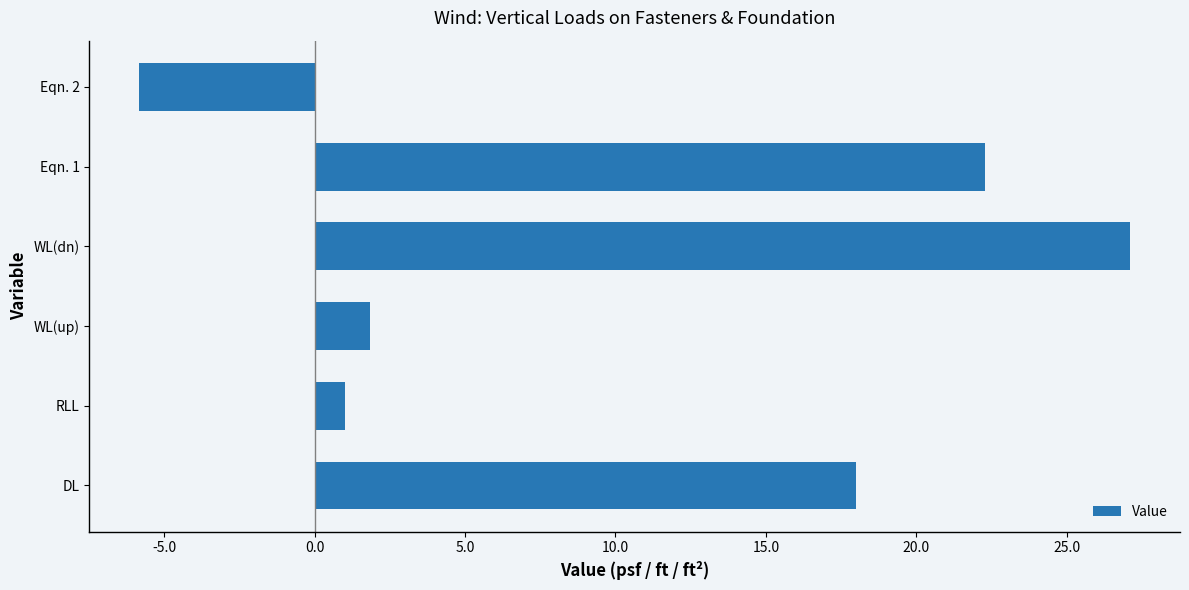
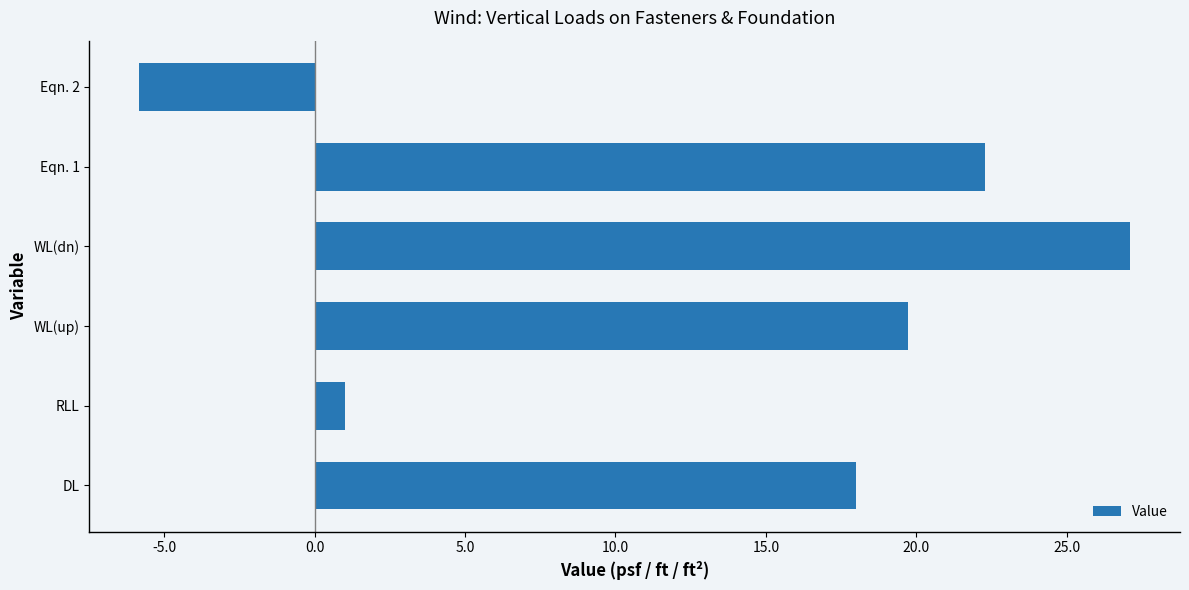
  {
    "Eqn. 2": -5.8,
    "Eqn. 1": 22.3,
    "WL(dn)": 27.1,
-   "WL(up)": 1.8,
+   "WL(up)": 19.7,
    "RLL": 1.0,
    "DL": 18.0
  }
